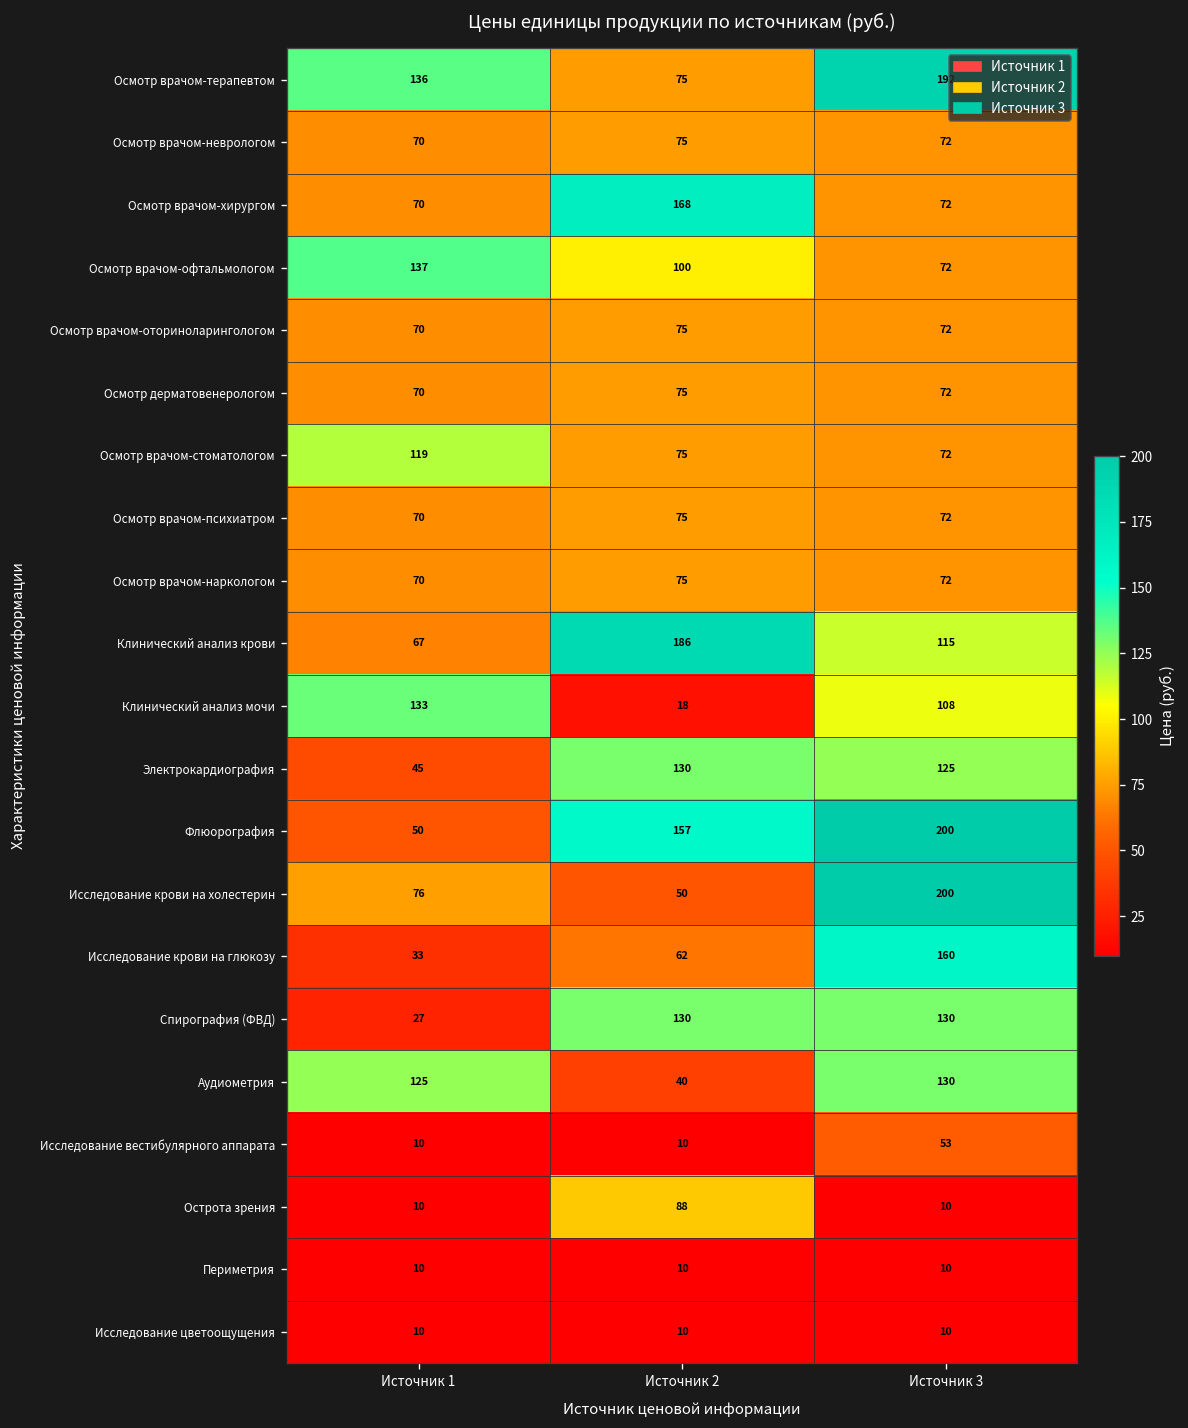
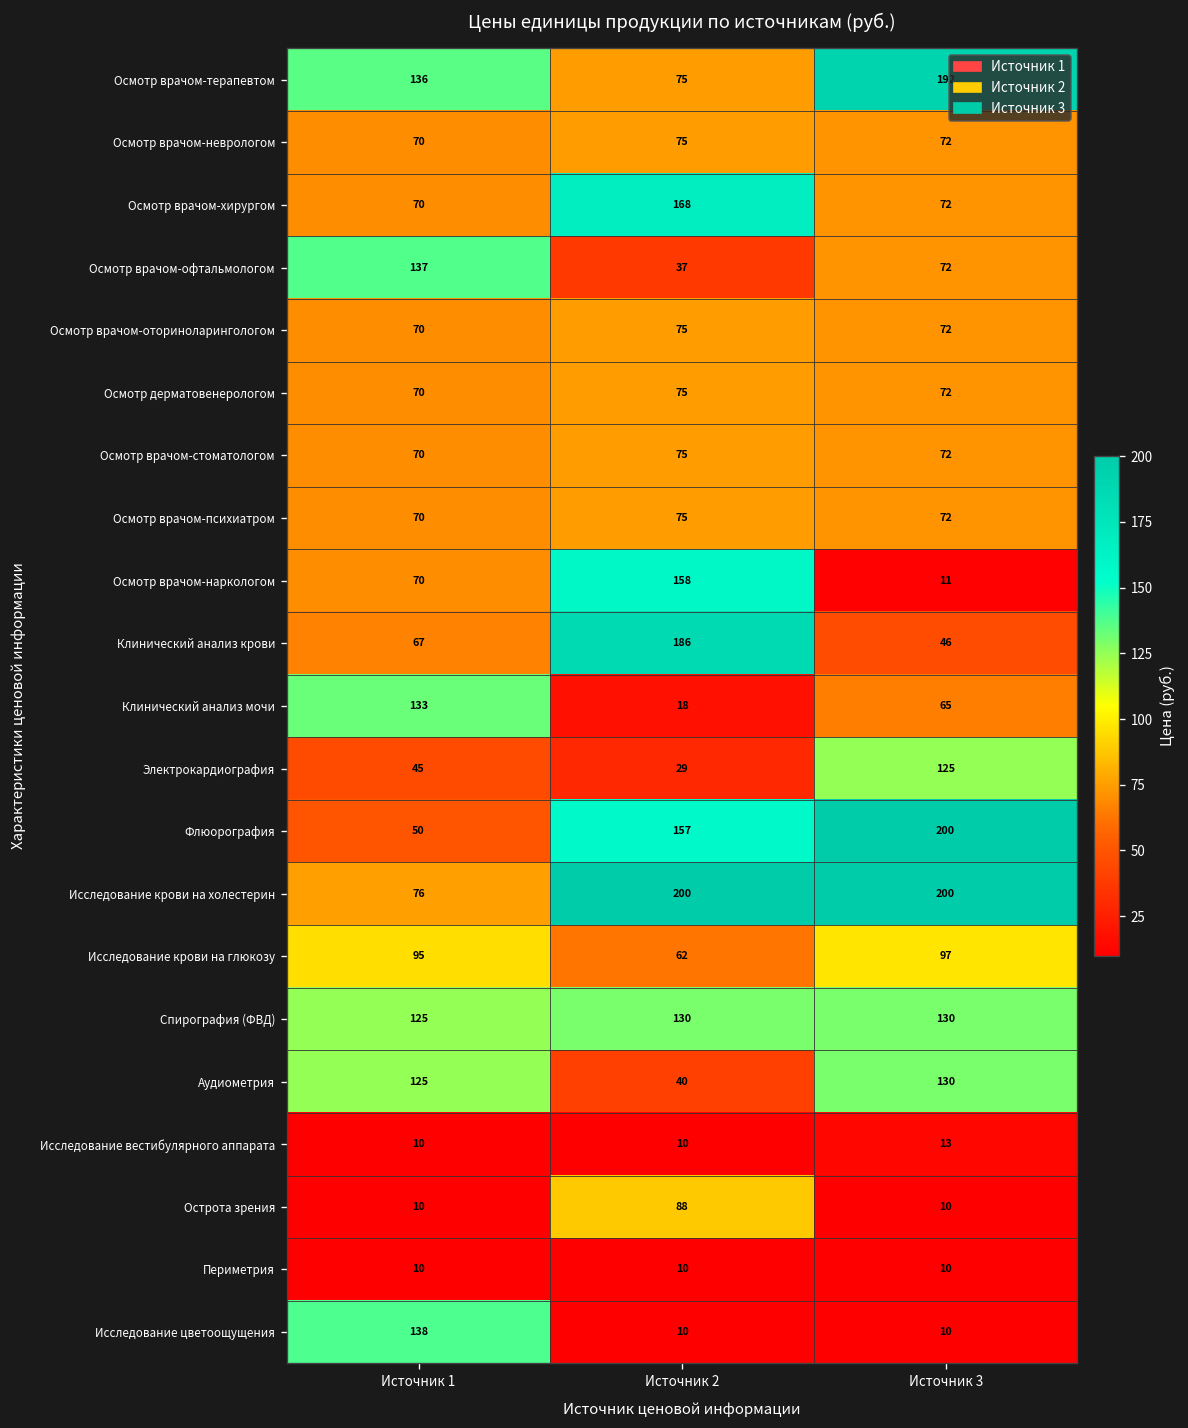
  {
    "Осмотр врачом-терапевтом": {
      "Источник 1": 136,
      "Источник 2": 75
    },
    "Осмотр врачом-неврологом": {
      "Источник 1": 70,
      "Источник 2": 75,
      "Источник 3": 72
    },
    "Осмотр врачом-хирургом": {
      "Источник 1": 70,
      "Источник 2": 168,
      "Источник 3": 72
    },
    "Осмотр врачом-офтальмологом": {
      "Источник 1": 137,
-     "Источник 2": 100,
+     "Источник 2": 37,
      "Источник 3": 72
    },
    "Осмотр врачом-оториноларингологом": {
      "Источник 1": 70,
      "Источник 2": 75,
      "Источник 3": 72
    },
    "Осмотр дерматовенерологом": {
      "Источник 1": 70,
      "Источник 2": 75,
      "Источник 3": 72
    },
    "Осмотр врачом-стоматологом": {
-     "Источник 1": 119,
+     "Источник 1": 70,
      "Источник 2": 75,
      "Источник 3": 72
    },
    "Осмотр врачом-психиатром": {
      "Источник 1": 70,
      "Источник 2": 75,
      "Источник 3": 72
    },
    "Осмотр врачом-наркологом": {
      "Источник 1": 70,
-     "Источник 2": 75,
-     "Источник 3": 72
+     "Источник 2": 158,
+     "Источник 3": 11
    },
    "Клинический анализ крови": {
      "Источник 1": 67,
      "Источник 2": 186,
-     "Источник 3": 115
+     "Источник 3": 46
    },
    "Клинический анализ мочи": {
      "Источник 1": 133,
      "Источник 2": 18,
-     "Источник 3": 108
+     "Источник 3": 65
    },
    "Электрокардиография": {
      "Источник 1": 45,
-     "Источник 2": 130,
+     "Источник 2": 29,
      "Источник 3": 125
    },
    "Флюорография": {
      "Источник 1": 50,
      "Источник 2": 157,
      "Источник 3": 200
    },
    "Исследование крови на холестерин": {
      "Источник 1": 76,
-     "Источник 2": 50,
+     "Источник 2": 200,
      "Источник 3": 200
    },
    "Исследование крови на глюкозу": {
-     "Источник 1": 33,
+     "Источник 1": 95,
      "Источник 2": 62,
-     "Источник 3": 160
+     "Источник 3": 97
    },
    "Спирография (ФВД)": {
-     "Источник 1": 27,
+     "Источник 1": 125,
      "Источник 2": 130,
      "Источник 3": 130
    },
    "Аудиометрия": {
      "Источник 1": 125,
      "Источник 2": 40,
      "Источник 3": 130
    },
    "Исследование вестибулярного аппарата": {
      "Источник 1": 10,
      "Источник 2": 10,
-     "Источник 3": 53
+     "Источник 3": 13
    },
    "Острота зрения": {
      "Источник 1": 10,
      "Источник 2": 88,
      "Источник 3": 10
    },
    "Периметрия": {
      "Источник 1": 10,
      "Источник 2": 10,
      "Источник 3": 10
    },
    "Исследование цветоощущения": {
-     "Источник 1": 10,
+     "Источник 1": 138,
      "Источник 2": 10,
      "Источник 3": 10
    }
  }
